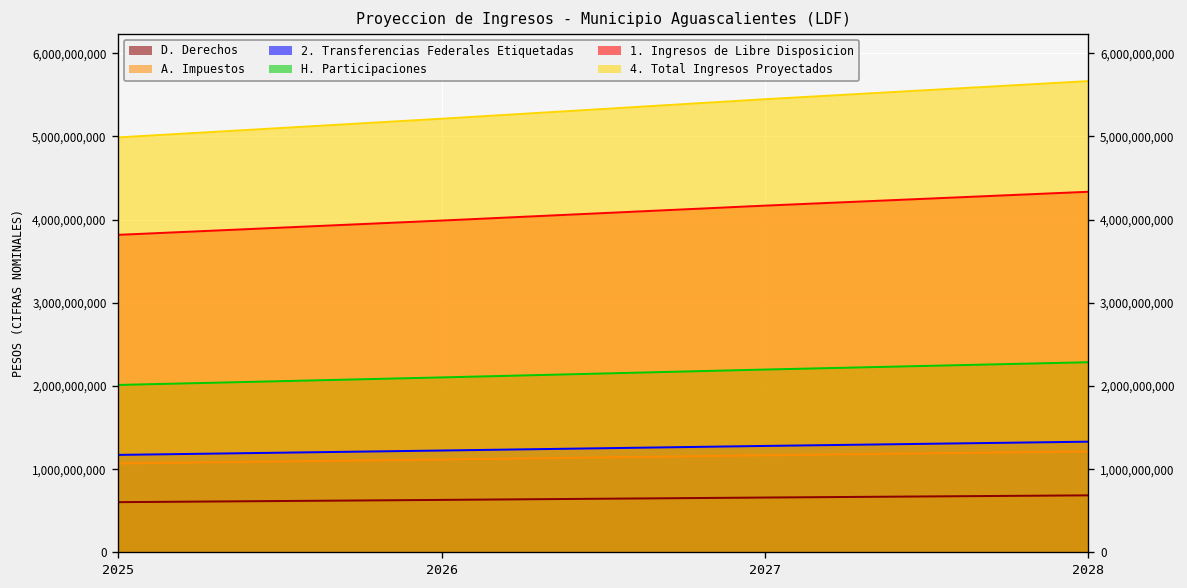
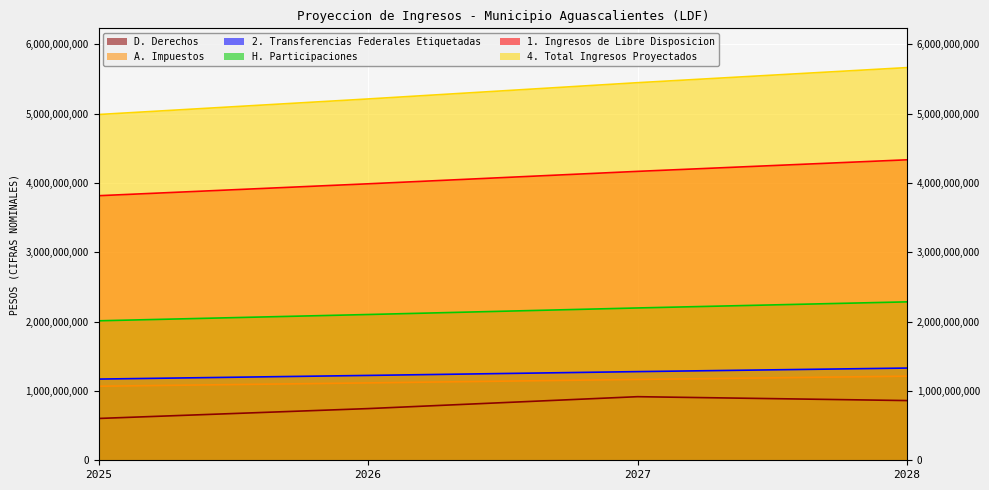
  {
    "D. Derechos": {
      "2025": "600,000,000",
-     "2026": "600,000,000",
-     "2027": "700,000,000",
-     "2028": "700,000,000"
+     "2026": "700,000,000",
+     "2027": "900,000,000",
+     "2028": "900,000,000"
    },
    "A. Impuestos": {
      "2025": "1,100,000,000",
      "2026": "1,100,000,000",
      "2027": "1,200,000,000",
      "2028": "1,200,000,000"
    },
    "2. Transferencias Federales Etiquetadas": {
      "2025": "1,200,000,000",
      "2026": "1,200,000,000",
      "2027": "1,300,000,000",
      "2028": "1,300,000,000"
    },
    "H. Participaciones": {
      "2025": "2,000,000,000",
      "2026": "2,100,000,000",
      "2027": "2,200,000,000",
      "2028": "2,300,000,000"
    },
    "1. Ingresos de Libre Disposicion": {
      "2025": "3,800,000,000",
      "2026": "4,000,000,000",
      "2027": "4,200,000,000",
      "2028": "4,300,000,000"
    },
    "4. Total Ingresos Proyectados": {
      "2025": "5,000,000,000",
      "2026": "5,200,000,000",
      "2027": "5,400,000,000",
      "2028": "5,700,000,000"
    }
  }
